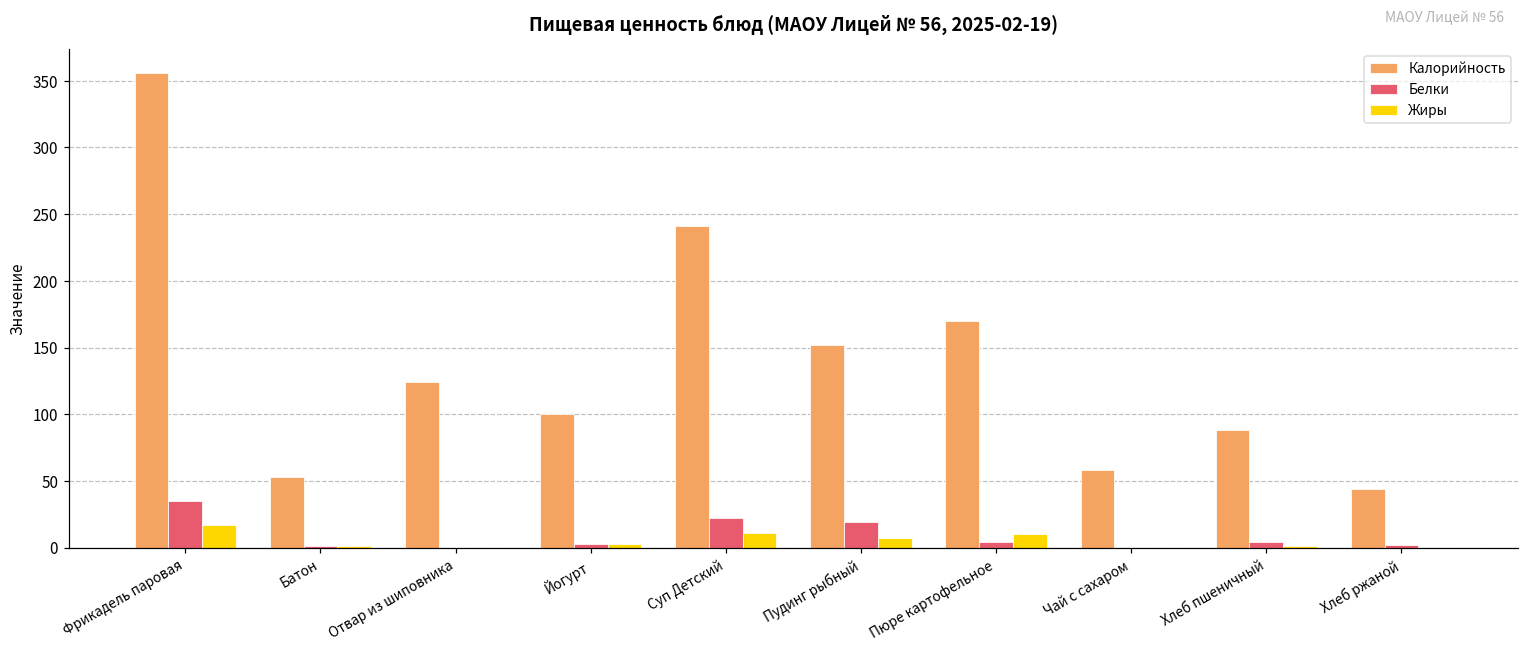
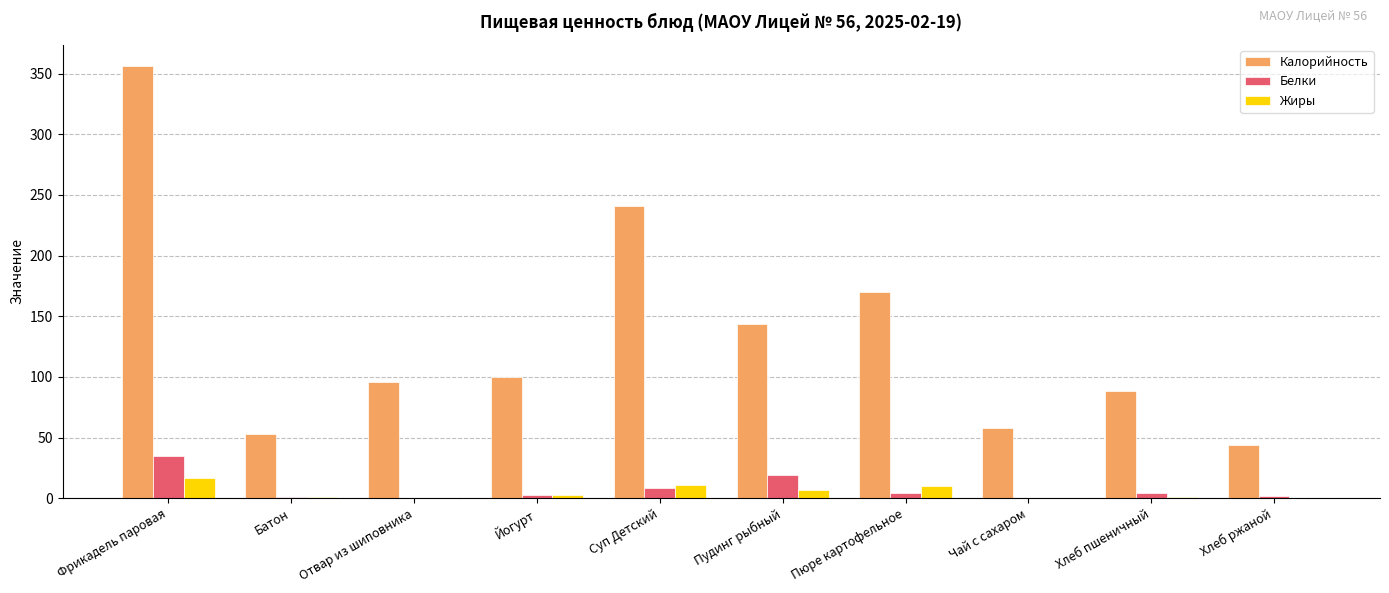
  {
    "Калорийность": {
      "Фрикадель паровая": 356,
      "Батон": 53,
-     "Отвар из шиповника": 124,
+     "Отвар из шиповника": 96,
      "Йогурт": 100,
      "Суп Детский": 241,
-     "Пудинг рыбный": 152,
+     "Пудинг рыбный": 144,
      "Пюре картофельное": 170,
      "Чай с сахаром": 58,
      "Хлеб пшеничный": 88,
      "Хлеб ржаной": 44
    },
    "Белки": {
      "Фрикадель паровая": 35,
      "Отвар из шиповника": 0,
      "Йогурт": 3,
-     "Суп Детский": 22,
+     "Суп Детский": 8,
      "Пудинг рыбный": 19,
      "Пюре картофельное": 4,
      "Чай с сахаром": 0,
      "Хлеб пшеничный": 4
    },
    "Жиры": {
      "Фрикадель паровая": 17,
      "Отвар из шиповника": 0,
      "Йогурт": 3,
      "Суп Детский": 11,
      "Пудинг рыбный": 7,
      "Пюре картофельное": 10,
      "Чай с сахаром": 0,
      "Хлеб ржаной": 0
    }
  }
